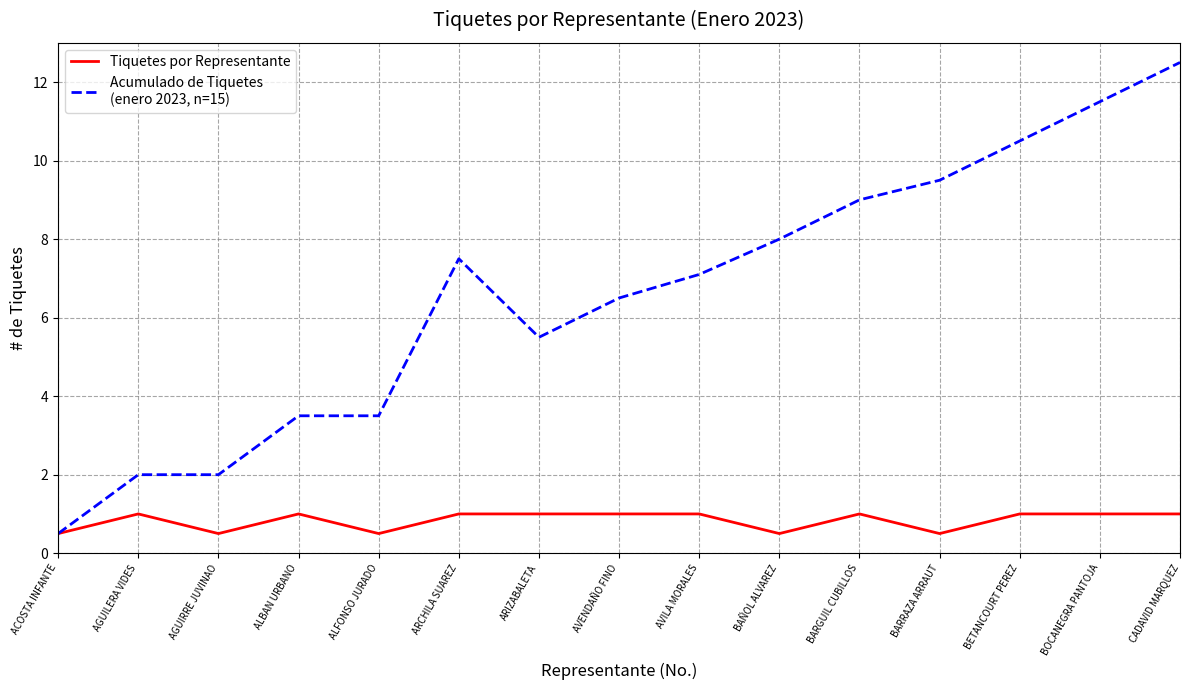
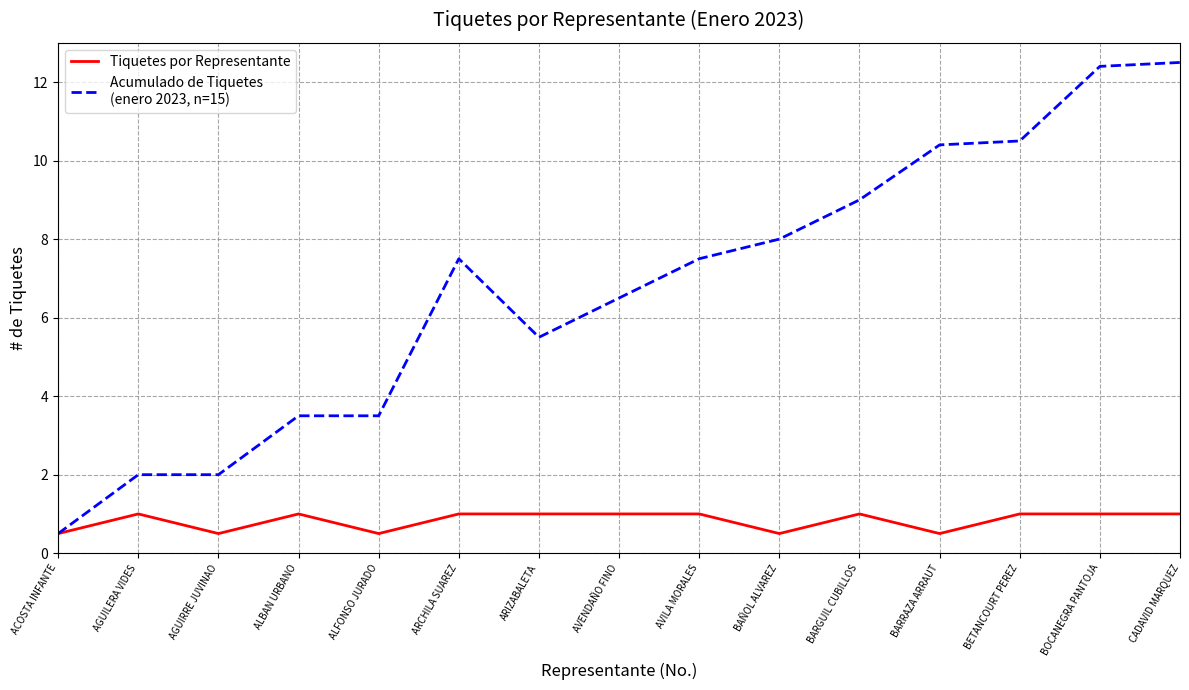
  {
    "Tiquetes por Representante": {
      "AGUILERA VIDES": 1.0,
      "AGUIRRE JUVINAO": 0.5,
      "ALBAN URBANO": 1.0,
      "ALFONSO JURADO": 0.5,
      "ARCHILA SUAREZ": 1.0,
      "ARIZABALETA": 1.0,
      "AVENDAÑO FINO": 1.0,
      "AVILA MORALES": 1.0,
      "BAÑOL ALVAREZ": 0.5,
      "BARGUIL CUBILLOS": 1.0,
      "BARRAZA ARRAUT": 0.5,
      "BETANCOURT PEREZ": 1.0,
      "BOCANEGRA PANTOJA": 1.0,
      "CADAVID MARQUEZ": 1.0
    },
    "Acumulado de Tiquetes (enero 2023, n=15)": {
      "AGUILERA VIDES": 2.0,
      "AGUIRRE JUVINAO": 2.0,
      "ALBAN URBANO": 3.5,
      "ALFONSO JURADO": 3.5,
      "ARCHILA SUAREZ": 7.5,
      "ARIZABALETA": 5.5,
      "AVENDAÑO FINO": 6.5,
-     "AVILA MORALES": 7.1,
+     "AVILA MORALES": 7.5,
      "BAÑOL ALVAREZ": 8.0,
      "BARGUIL CUBILLOS": 9.0,
-     "BARRAZA ARRAUT": 9.5,
+     "BARRAZA ARRAUT": 10.4,
      "BETANCOURT PEREZ": 10.5,
-     "BOCANEGRA PANTOJA": 11.5,
+     "BOCANEGRA PANTOJA": 12.4,
      "CADAVID MARQUEZ": 12.5
    }
  }
